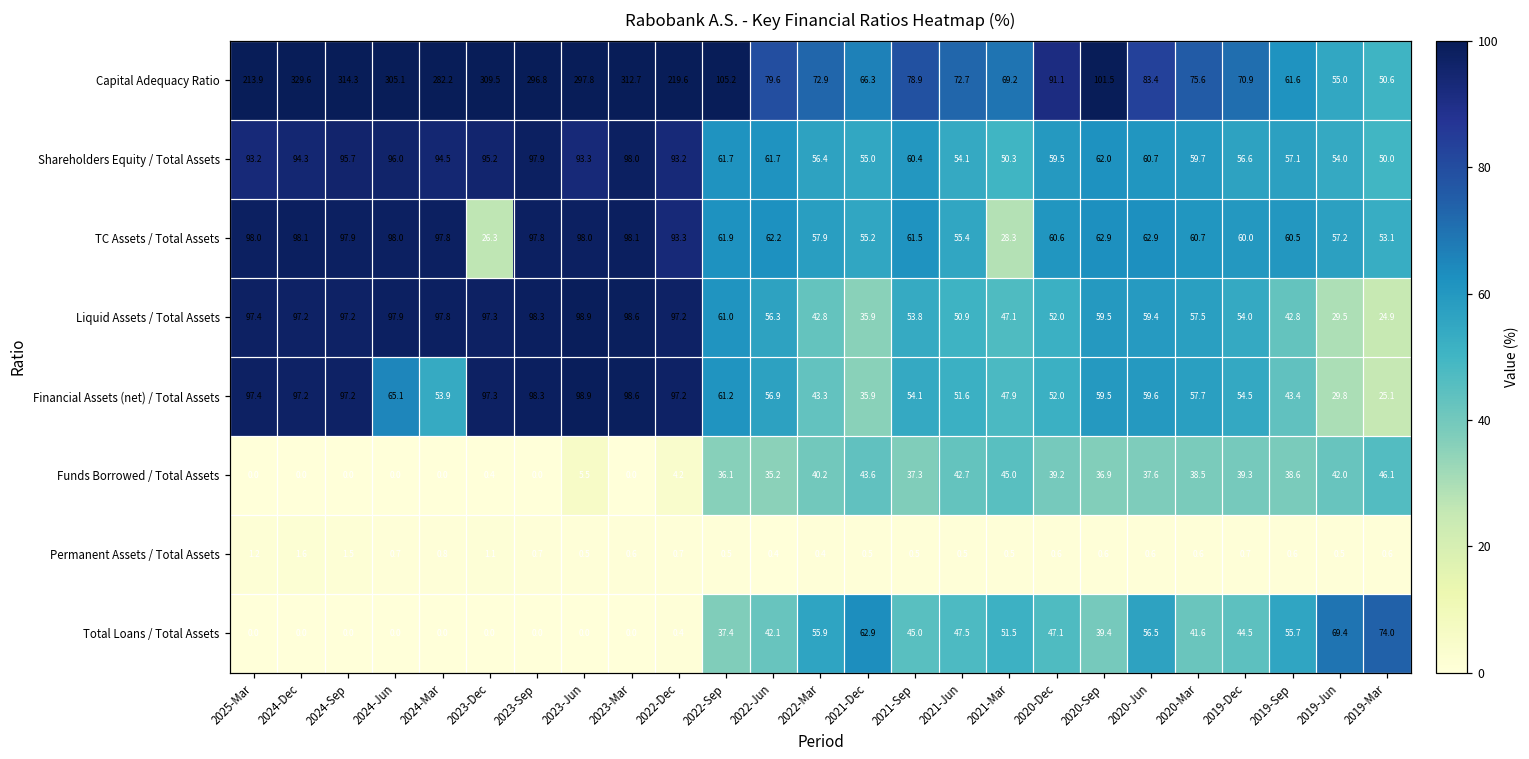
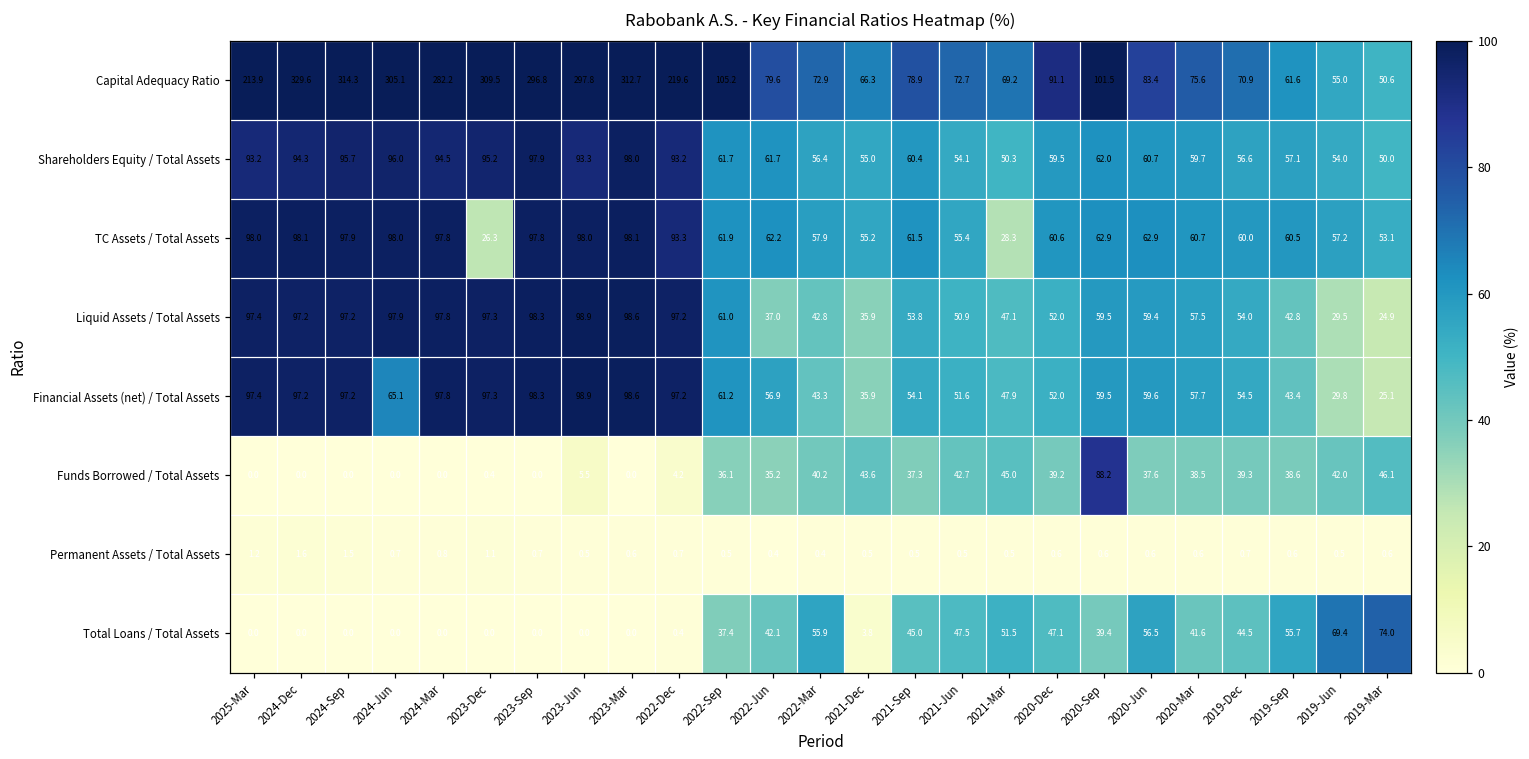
  {
    "Capital Adequacy Ratio": {
      "2025-Mar": 213.9,
      "2024-Dec": 329.6,
      "2024-Sep": 314.3,
      "2024-Jun": 305.1,
      "2024-Mar": 282.2,
      "2023-Dec": 309.5,
      "2023-Sep": 296.8,
      "2023-Jun": 297.8,
      "2023-Mar": 312.7,
      "2022-Dec": 219.6,
      "2022-Sep": 105.2,
      "2022-Jun": 79.6,
      "2022-Mar": 72.9,
      "2021-Dec": 66.3,
      "2021-Sep": 78.9,
      "2021-Jun": 72.7,
      "2021-Mar": 69.2,
      "2020-Dec": 91.1,
      "2020-Sep": 101.5,
      "2020-Jun": 83.4,
      "2020-Mar": 75.6,
      "2019-Dec": 70.9,
      "2019-Sep": 61.6,
      "2019-Jun": 55.0,
      "2019-Mar": 50.6
    },
    "Shareholders Equity / Total Assets": {
      "2025-Mar": 93.2,
      "2024-Dec": 94.3,
      "2024-Sep": 95.7,
      "2024-Jun": 96.0,
      "2024-Mar": 94.5,
      "2023-Dec": 95.2,
      "2023-Sep": 97.9,
      "2023-Jun": 93.3,
      "2023-Mar": 98.0,
      "2022-Dec": 93.2,
      "2022-Sep": 61.7,
      "2022-Jun": 61.7,
      "2022-Mar": 56.4,
      "2021-Dec": 55.0,
      "2021-Sep": 60.4,
      "2021-Jun": 54.1,
      "2021-Mar": 50.3,
      "2020-Dec": 59.5,
      "2020-Sep": 62.0,
      "2020-Jun": 60.7,
      "2020-Mar": 59.7,
      "2019-Dec": 56.6,
      "2019-Sep": 57.1,
      "2019-Jun": 54.0,
      "2019-Mar": 50.0
    },
    "TC Assets / Total Assets": {
      "2025-Mar": 98.0,
      "2024-Dec": 98.1,
      "2024-Sep": 97.9,
      "2024-Jun": 98.0,
      "2024-Mar": 97.8,
      "2023-Dec": 26.3,
      "2023-Sep": 97.8,
      "2023-Jun": 98.0,
      "2023-Mar": 98.1,
      "2022-Dec": 93.3,
      "2022-Sep": 61.9,
      "2022-Jun": 62.2,
      "2022-Mar": 57.9,
      "2021-Dec": 55.2,
      "2021-Sep": 61.5,
      "2021-Jun": 55.4,
      "2021-Mar": 28.3,
      "2020-Dec": 60.6,
      "2020-Sep": 62.9,
      "2020-Jun": 62.9,
      "2020-Mar": 60.7,
      "2019-Dec": 60.0,
      "2019-Sep": 60.5,
      "2019-Jun": 57.2,
      "2019-Mar": 53.1
    },
    "Liquid Assets / Total Assets": {
      "2025-Mar": 97.4,
      "2024-Dec": 97.2,
      "2024-Sep": 97.2,
      "2024-Jun": 97.9,
      "2024-Mar": 97.8,
      "2023-Dec": 97.3,
      "2023-Sep": 98.3,
      "2023-Jun": 98.9,
      "2023-Mar": 98.6,
      "2022-Dec": 97.2,
      "2022-Sep": 61.0,
-     "2022-Jun": 56.3,
+     "2022-Jun": 37.0,
      "2022-Mar": 42.8,
      "2021-Dec": 35.9,
      "2021-Sep": 53.8,
      "2021-Jun": 50.9,
      "2021-Mar": 47.1,
      "2020-Dec": 52.0,
      "2020-Sep": 59.5,
      "2020-Jun": 59.4,
      "2020-Mar": 57.5,
      "2019-Dec": 54.0,
      "2019-Sep": 42.8,
      "2019-Jun": 29.5,
      "2019-Mar": 24.9
    },
    "Financial Assets (net) / Total Assets": {
      "2025-Mar": 97.4,
      "2024-Dec": 97.2,
      "2024-Sep": 97.2,
      "2024-Jun": 65.1,
-     "2024-Mar": 53.9,
+     "2024-Mar": 97.8,
      "2023-Dec": 97.3,
      "2023-Sep": 98.3,
      "2023-Jun": 98.9,
      "2023-Mar": 98.6,
      "2022-Dec": 97.2,
      "2022-Sep": 61.2,
      "2022-Jun": 56.9,
      "2022-Mar": 43.3,
      "2021-Dec": 35.9,
      "2021-Sep": 54.1,
      "2021-Jun": 51.6,
      "2021-Mar": 47.9,
      "2020-Dec": 52.0,
      "2020-Sep": 59.5,
      "2020-Jun": 59.6,
      "2020-Mar": 57.7,
      "2019-Dec": 54.5,
      "2019-Sep": 43.4,
      "2019-Jun": 29.8,
      "2019-Mar": 25.1
    },
    "Funds Borrowed / Total Assets": {
      "2023-Jun": 5.5,
      "2022-Dec": 4.2,
      "2022-Sep": 36.1,
      "2022-Jun": 35.2,
      "2022-Mar": 40.2,
      "2021-Dec": 43.6,
      "2021-Sep": 37.3,
      "2021-Jun": 42.7,
      "2021-Mar": 45.0,
      "2020-Dec": 39.2,
-     "2020-Sep": 36.9,
+     "2020-Sep": 88.2,
      "2020-Jun": 37.6,
      "2020-Mar": 38.5,
      "2019-Dec": 39.3,
      "2019-Sep": 38.6,
      "2019-Jun": 42.0,
      "2019-Mar": 46.1
    },
    "Total Loans / Total Assets": {
      "2022-Sep": 37.4,
      "2022-Jun": 42.1,
      "2022-Mar": 55.9,
-     "2021-Dec": 62.9,
+     "2021-Dec": 3.8,
      "2021-Sep": 45.0,
      "2021-Jun": 47.5,
      "2021-Mar": 51.5,
      "2020-Dec": 47.1,
      "2020-Sep": 39.4,
      "2020-Jun": 56.5,
      "2020-Mar": 41.6,
      "2019-Dec": 44.5,
      "2019-Sep": 55.7,
      "2019-Jun": 69.4,
      "2019-Mar": 74.0
    }
  }
